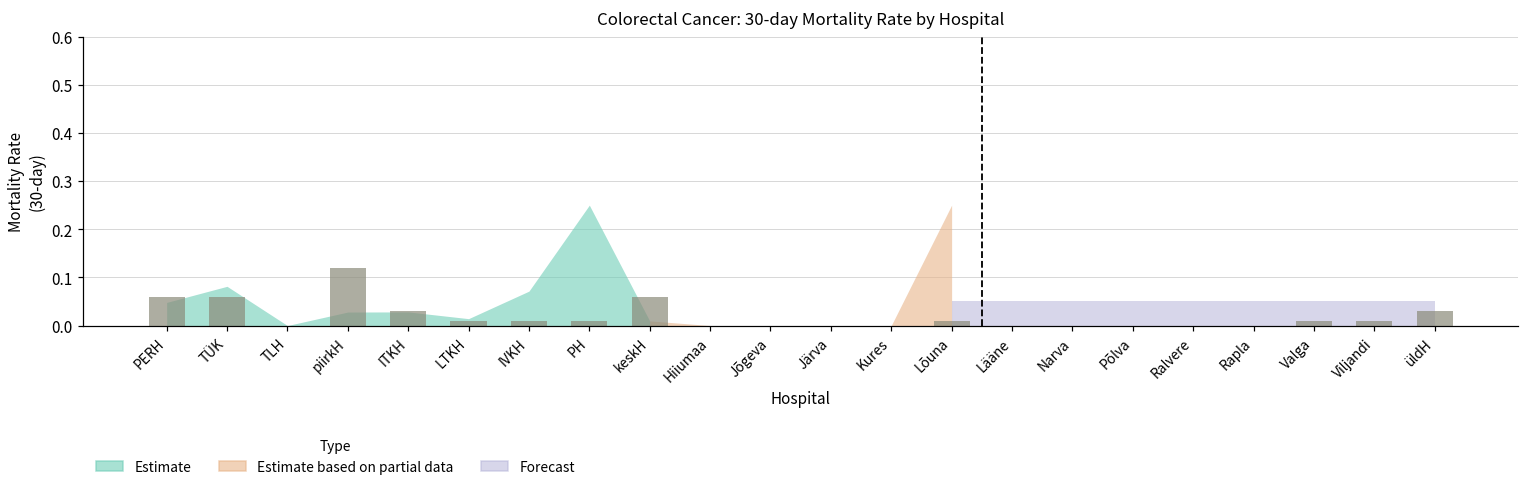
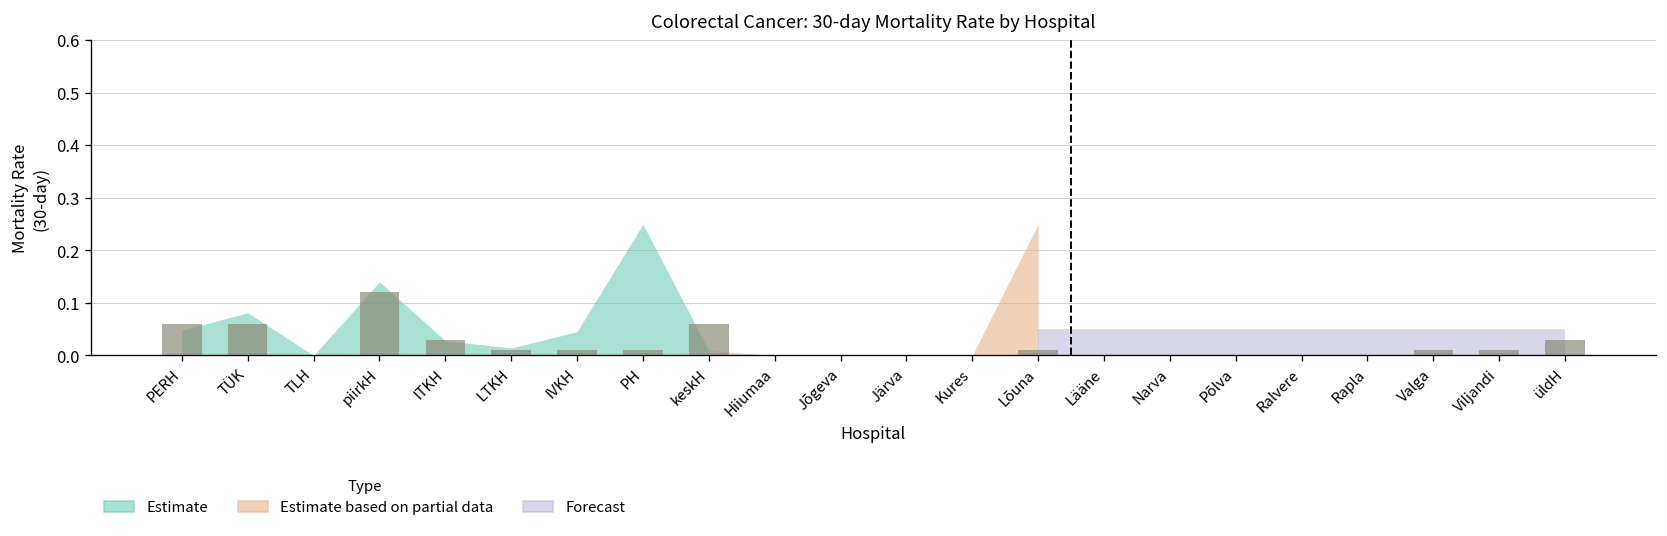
  {
    "Estimate": {
      "PERH": 0.05,
      "TÜK": 0.08,
      "TLH": 0.00,
-     "piirkH": 0.03,
+     "piirkH": 0.14,
      "ITKH": 0.03,
      "LTKH": 0.01,
-     "IVKH": 0.07,
+     "IVKH": 0.05,
      "PH": 0.25
    },
    "Estimate based on partial data": {
      "Hiiumaa": 0.00,
      "Jõgeva": 0.00,
      "Järva": 0.00,
      "Kures": 0.00,
      "Lõuna": 0.25
    },
    "Forecast": {
      "Lõuna": 0.05,
      "Lääne": 0.05,
      "Narva": 0.05,
      "Põlva": 0.05,
      "Ralvere": 0.05,
      "Rapla": 0.05,
      "Valga": 0.05,
      "Viljandi": 0.05,
      "üldH": 0.05
    }
  }
